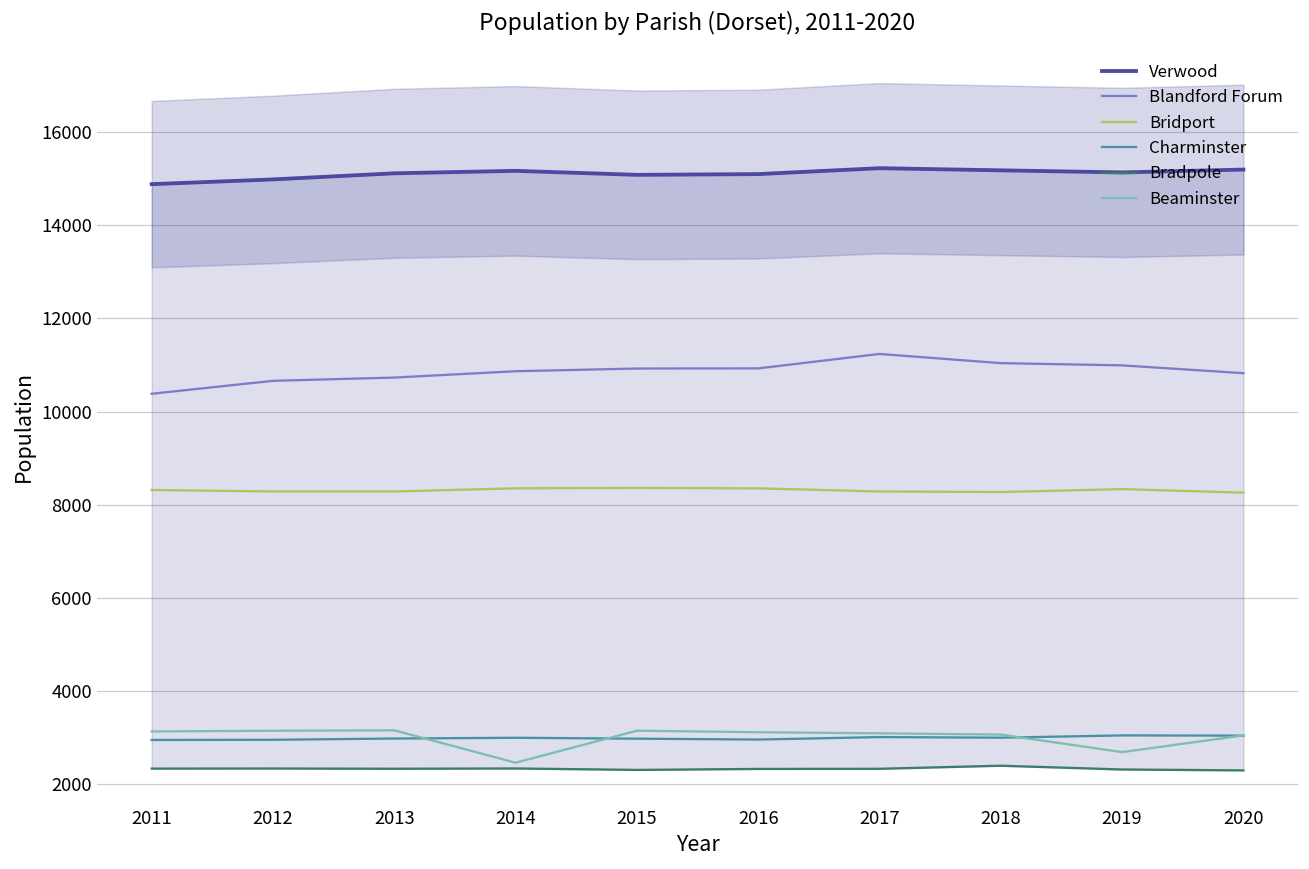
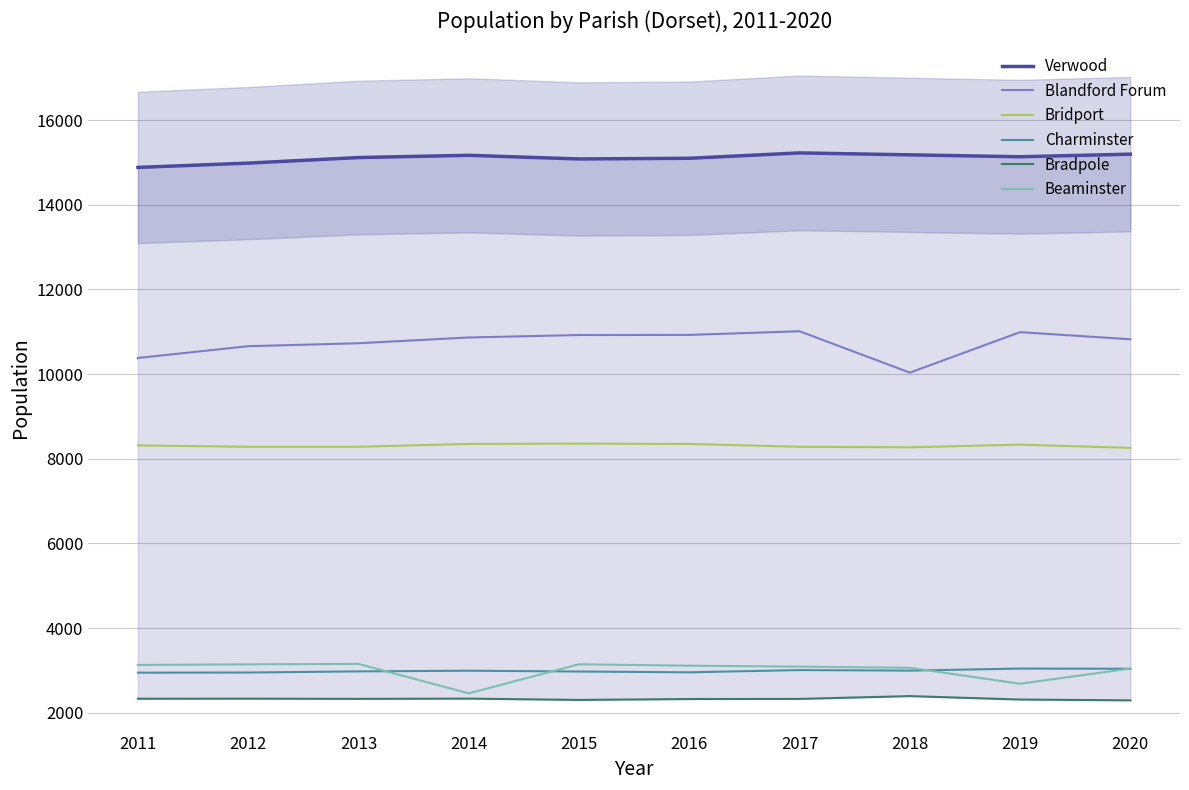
  {
    "Blandford Forum": {
      "2011": 10400,
      "2012": 10700,
      "2013": 10700,
      "2014": 10900,
      "2015": 10900,
      "2016": 10900,
-     "2017": 11200,
-     "2018": 11000,
+     "2017": 11000,
+     "2018": 10000,
      "2019": 11000,
      "2020": 10800
    },
    "Bridport": {
      "2011": 8300,
      "2012": 8300,
      "2013": 8300,
      "2014": 8400,
      "2015": 8400,
      "2016": 8400,
      "2017": 8300,
      "2018": 8300,
      "2019": 8300,
      "2020": 8300
    },
    "Charminster": {
      "2011": 2900,
      "2012": 3000,
      "2013": 3000,
      "2014": 3000,
      "2015": 3000,
      "2016": 3000,
      "2017": 3000,
      "2018": 3000,
      "2019": 3000
    },
    "Bradpole": {
      "2011": 2300,
      "2012": 2300,
      "2013": 2300,
      "2014": 2300,
      "2015": 2300,
      "2016": 2300,
      "2017": 2300,
      "2018": 2400,
      "2019": 2300,
      "2020": 2300
    },
    "Beaminster": {
      "2011": 3100,
      "2012": 3100,
      "2013": 3200,
      "2014": 2500,
      "2015": 3100,
      "2016": 3100,
      "2017": 3100,
      "2018": 3100,
      "2019": 2700
    }
  }
